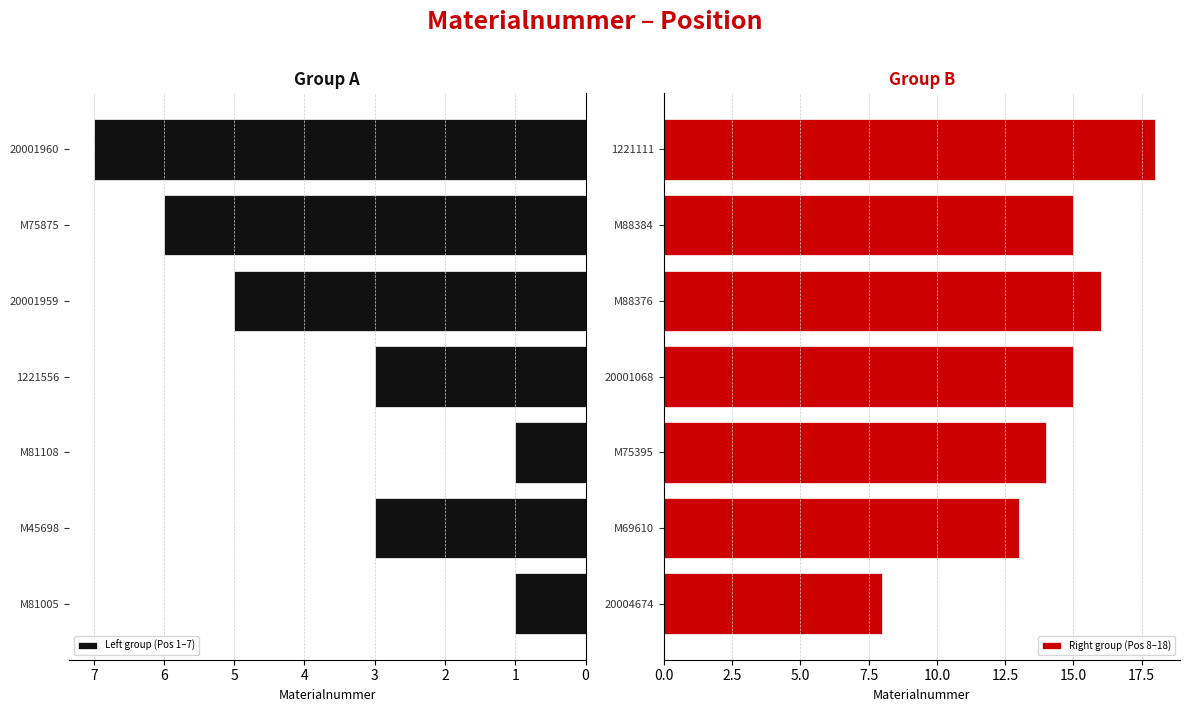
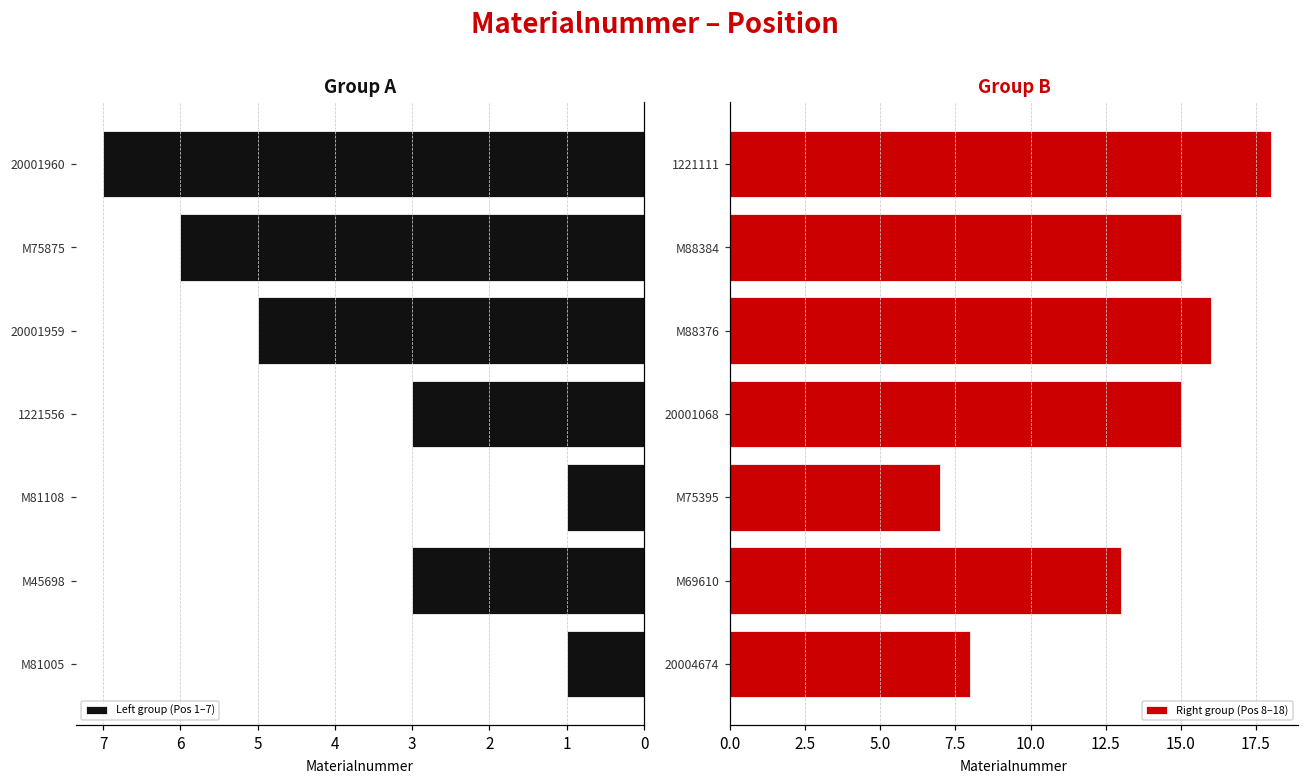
  {
    "Group A": {
      "20001960": 7.0,
      "M75875": 6.0,
      "20001959": 5.0,
      "1221556": 3.0,
      "M81108": 1.0,
      "M45698": 3.0,
      "M81005": 1.0
    },
    "Group B": {
      "1221111": 18,
      "M88384": 15,
      "M88376": 16,
      "20001068": 15,
-     "M75395": 14,
+     "M75395": 7,
      "M69610": 13,
      "20004674": 8
    }
  }
